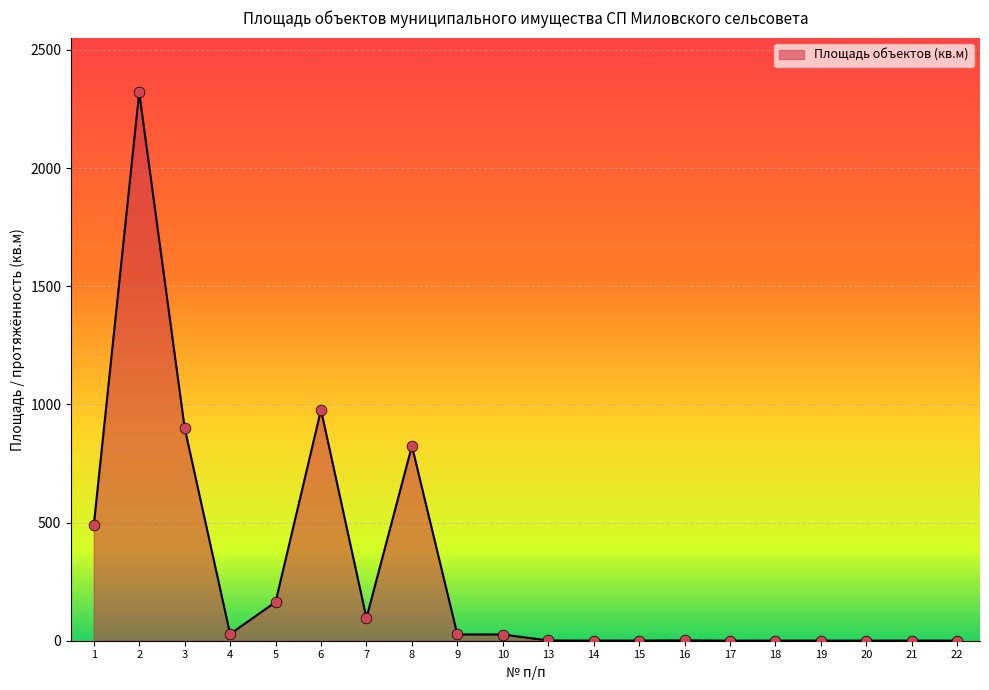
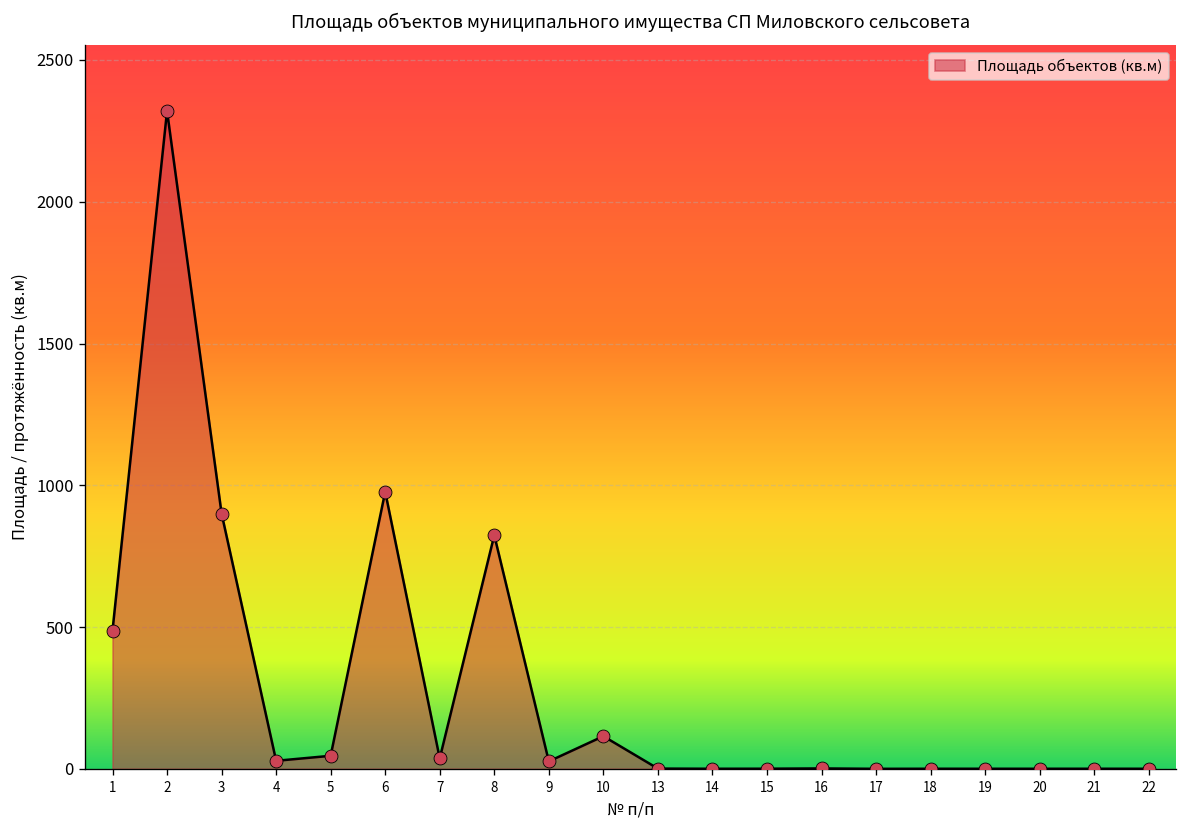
  {
    "1": 490,
    "2": 2320,
    "3": 900,
    "4": 30,
-   "5": 160,
+   "5": 50,
    "6": 980,
-   "7": 100,
+   "7": 40,
    "8": 820,
    "9": 30,
-   "10": 30,
+   "10": 120,
    "13": 0,
    "14": 0,
    "15": 0,
    "16": 0,
    "17": 0,
    "18": 0,
    "19": 0,
    "20": 0,
    "21": 0,
    "22": 0
  }
